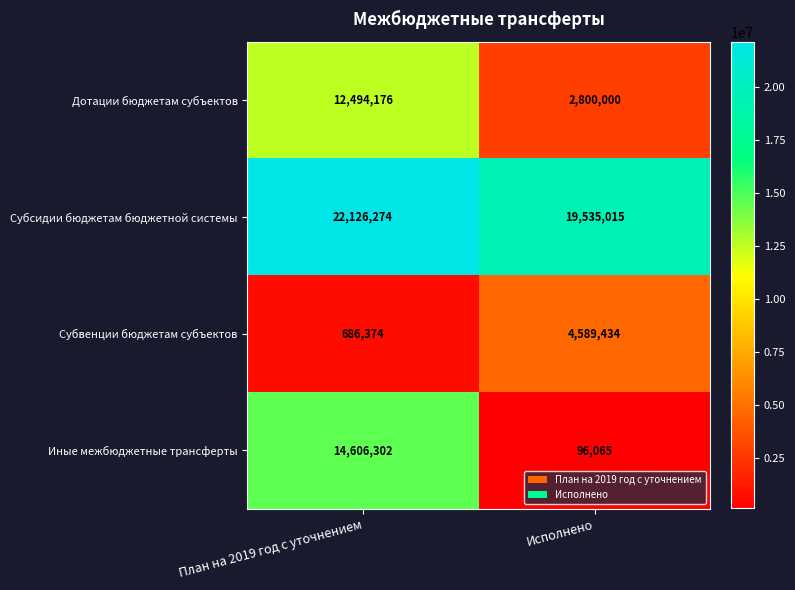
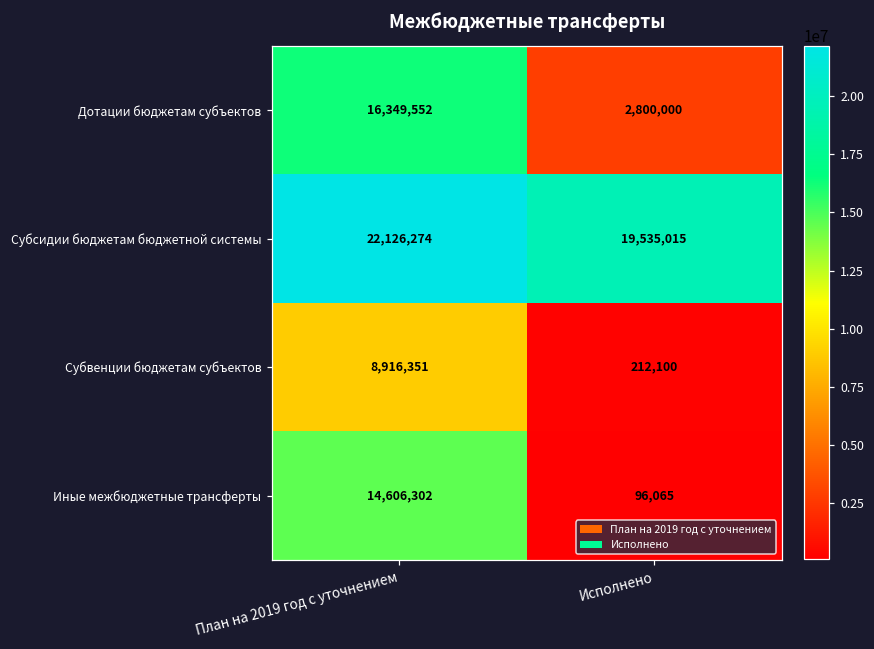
  {
    "Дотации бюджетам субъектов": {
-     "План на 2019 год с уточнением": "12,494,176",
+     "План на 2019 год с уточнением": "16,349,552",
      "Исполнено": "2,800,000"
    },
    "Субсидии бюджетам бюджетной системы": {
      "План на 2019 год с уточнением": "22,126,274",
      "Исполнено": "19,535,015"
    },
    "Субвенции бюджетам субъектов": {
-     "План на 2019 год с уточнением": "686,374",
-     "Исполнено": "4,589,434"
+     "План на 2019 год с уточнением": "8,916,351",
+     "Исполнено": "212,100"
    },
    "Иные межбюджетные трансферты": {
      "План на 2019 год с уточнением": "14,606,302",
      "Исполнено": "96,065"
    }
  }
